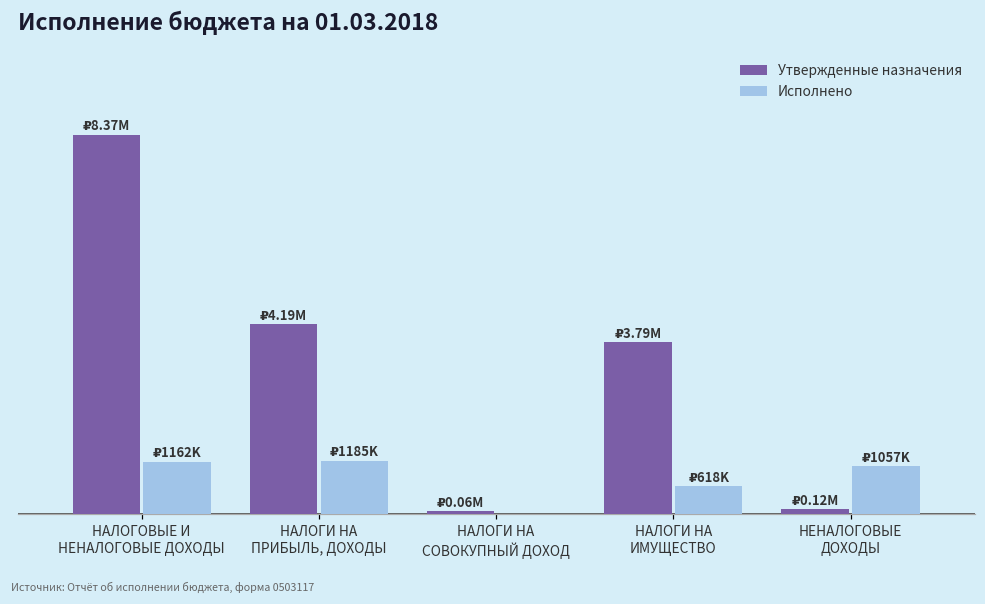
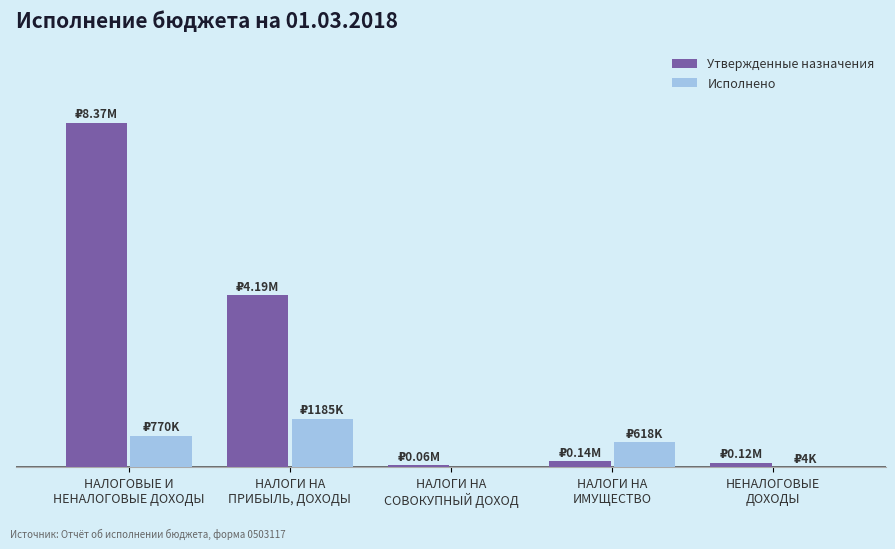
  {
    "Утвержденные назначения": {
      "НАЛОГОВЫЕ И НЕНАЛОГОВЫЕ ДОХОДЫ": "8.37M",
      "НАЛОГИ НА ПРИБЫЛЬ, ДОХОДЫ": "4.19M",
      "НАЛОГИ НА СОВОКУПНЫЙ ДОХОД": "0.06M",
-     "НАЛОГИ НА ИМУЩЕСТВО": "3.79M",
+     "НАЛОГИ НА ИМУЩЕСТВО": "0.14M",
      "НЕНАЛОГОВЫЕ ДОХОДЫ": "0.12M"
    },
    "Исполнено": {
-     "НАЛОГОВЫЕ И НЕНАЛОГОВЫЕ ДОХОДЫ": "1162K",
+     "НАЛОГОВЫЕ И НЕНАЛОГОВЫЕ ДОХОДЫ": "770K",
      "НАЛОГИ НА ПРИБЫЛЬ, ДОХОДЫ": "1185K",
      "НАЛОГИ НА ИМУЩЕСТВО": "618K",
-     "НЕНАЛОГОВЫЕ ДОХОДЫ": "1057K"
+     "НЕНАЛОГОВЫЕ ДОХОДЫ": "4K"
    }
  }
